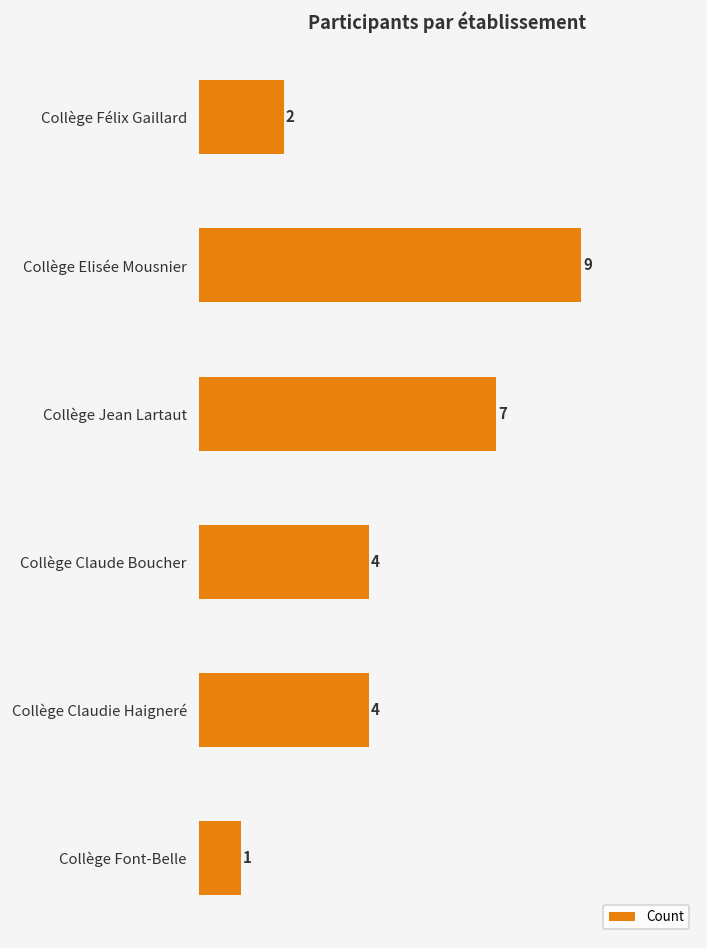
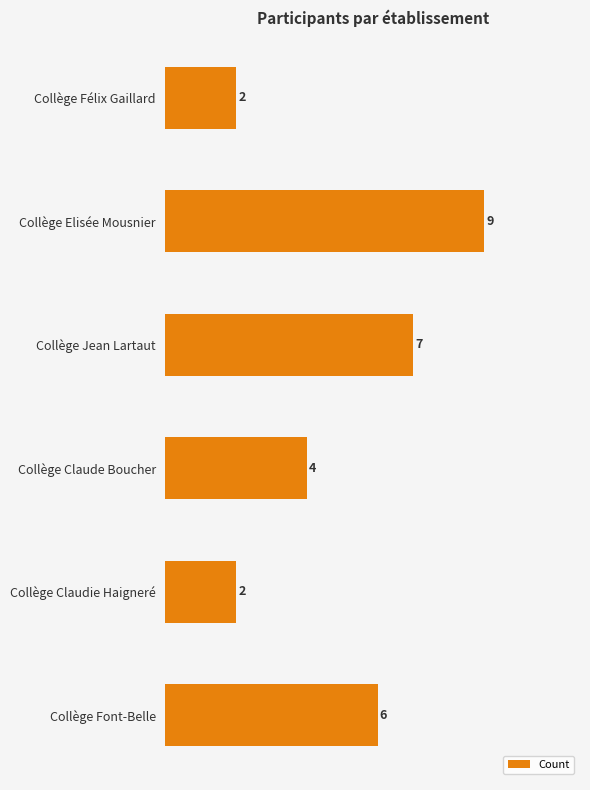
  {
    "Collège Félix Gaillard": 2,
    "Collège Elisée Mousnier": 9,
    "Collège Jean Lartaut": 7,
    "Collège Claude Boucher": 4,
-   "Collège Claudie Haigneré": 4,
-   "Collège Font-Belle": 1
+   "Collège Claudie Haigneré": 2,
+   "Collège Font-Belle": 6
  }
